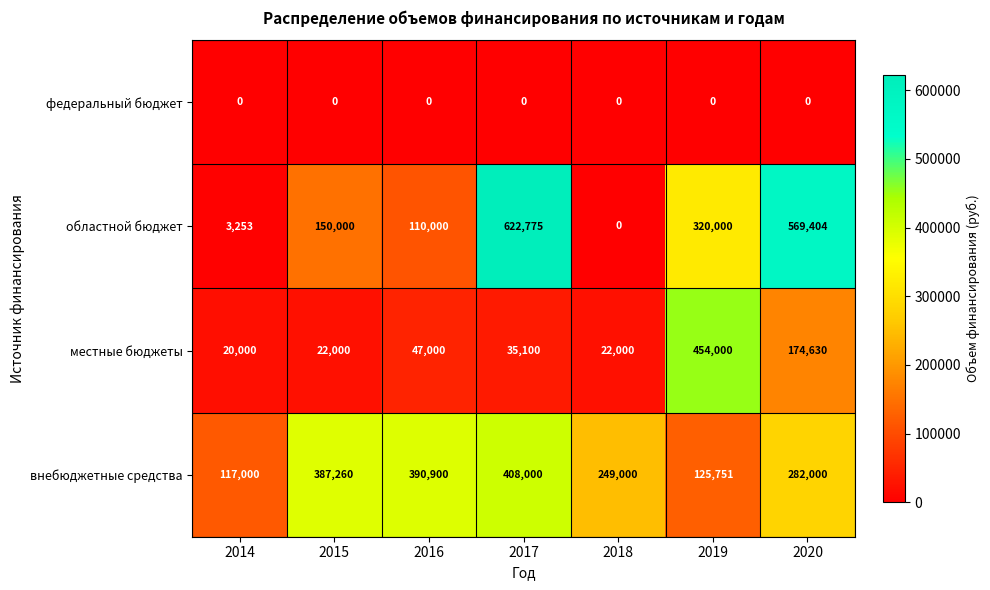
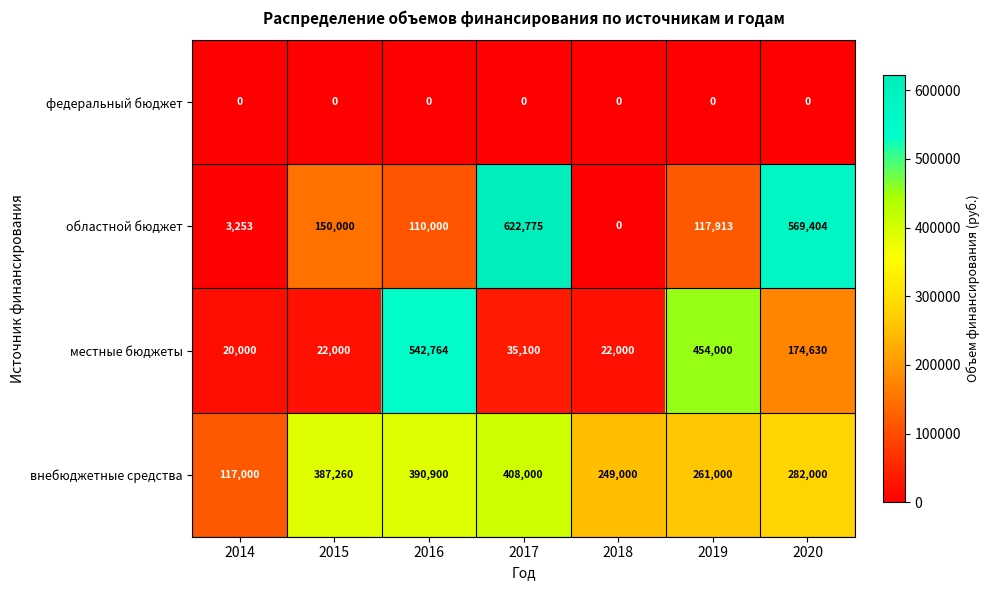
  {
    "федеральный бюджет": {
      "2014": "0",
      "2015": "0",
      "2016": "0",
      "2017": "0",
      "2018": "0",
      "2019": "0",
      "2020": "0"
    },
    "областной бюджет": {
      "2014": "3,253",
      "2015": "150,000",
      "2016": "110,000",
      "2017": "622,775",
      "2018": "0",
-     "2019": "320,000",
+     "2019": "117,913",
      "2020": "569,404"
    },
    "местные бюджеты": {
      "2014": "20,000",
      "2015": "22,000",
-     "2016": "47,000",
+     "2016": "542,764",
      "2017": "35,100",
      "2018": "22,000",
      "2019": "454,000",
      "2020": "174,630"
    },
    "внебюджетные средства": {
      "2014": "117,000",
      "2015": "387,260",
      "2016": "390,900",
      "2017": "408,000",
      "2018": "249,000",
-     "2019": "125,751",
+     "2019": "261,000",
      "2020": "282,000"
    }
  }
